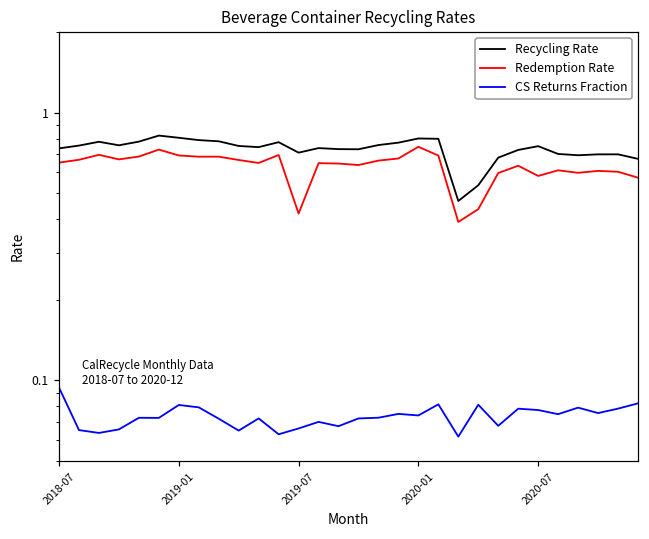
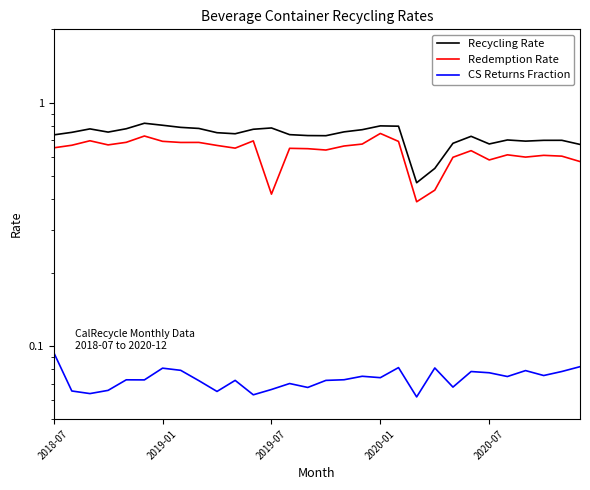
  {
    "Recycling Rate": {
      "2018-07": 0.74,
      "2019-01": 0.81,
-     "2019-07": 0.71,
+     "2019-07": 0.79,
      "2020-01": 0.80,
-     "2020-07": 0.75
+     "2020-07": 0.68
    },
    "Redemption Rate": {
      "2018-07": 0.65,
      "2019-01": 0.69,
      "2019-07": 0.42,
      "2020-01": 0.75,
      "2020-07": 0.58
    },
    "CS Returns Fraction": {
      "2018-07": 0.094,
      "2019-07": 0.066,
      "2020-01": 0.074,
      "2020-07": 0.078
    }
  }
